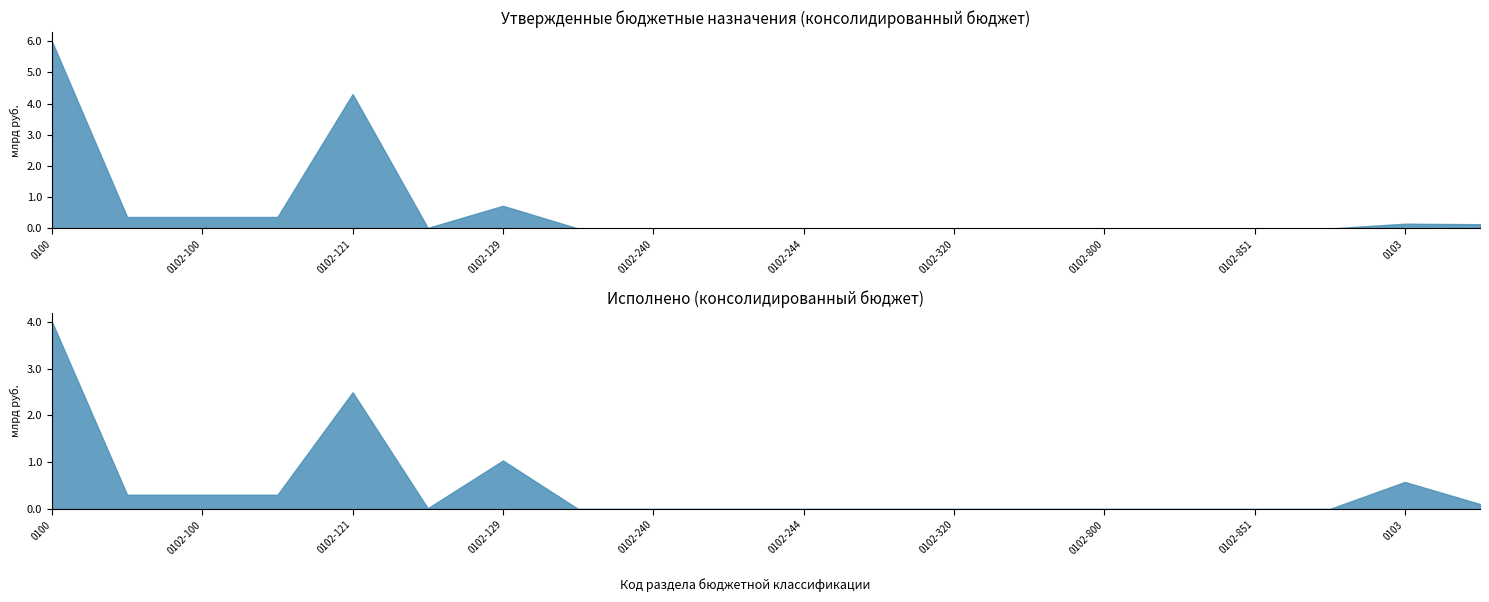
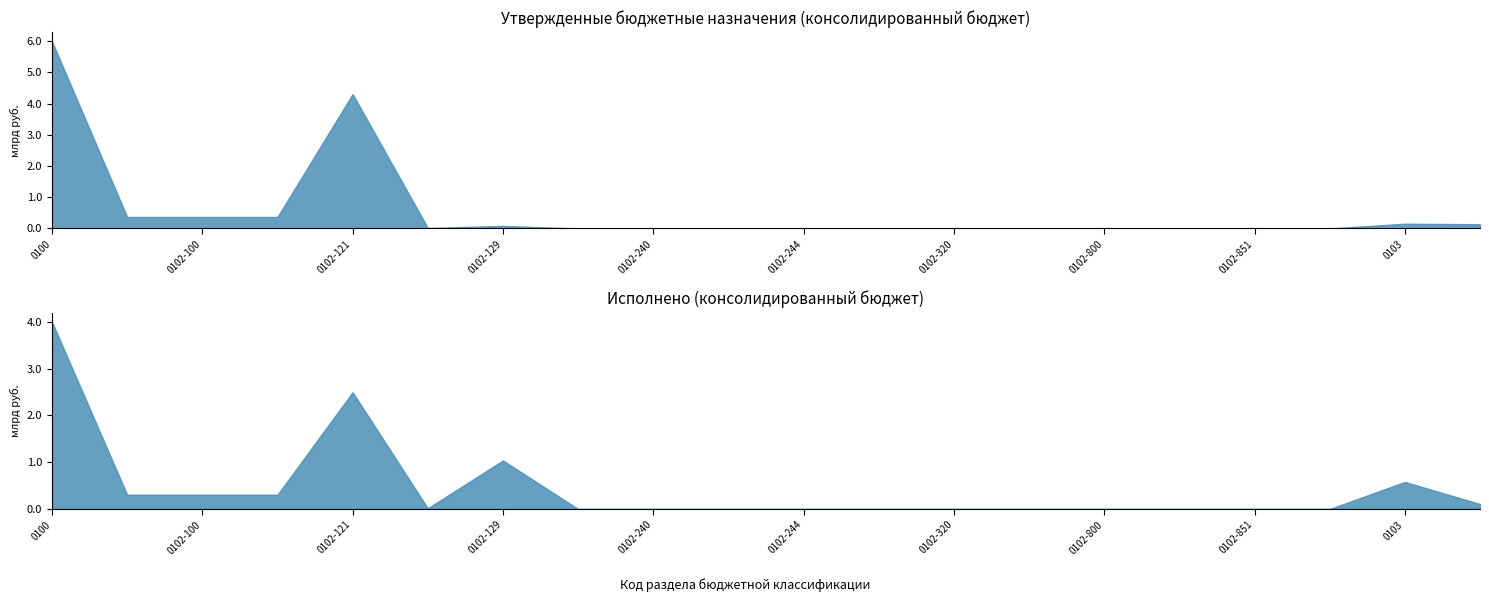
  {
    "Утвержденные бюджетные назначения (консолидированный бюджет)": {
      "0100": 6.0,
      "0102-100": 0.4,
      "0102-121": 4.3,
-     "0102-129": 0.7,
+     "0102-129": 0.1,
      "0103": 0.2
    },
    "Исполнено (консолидированный бюджет)": {
      "0100": 4.0,
      "0102-100": 0.3,
      "0102-121": 2.5,
      "0102-129": 1.0,
      "0103": 0.6
    }
  }
